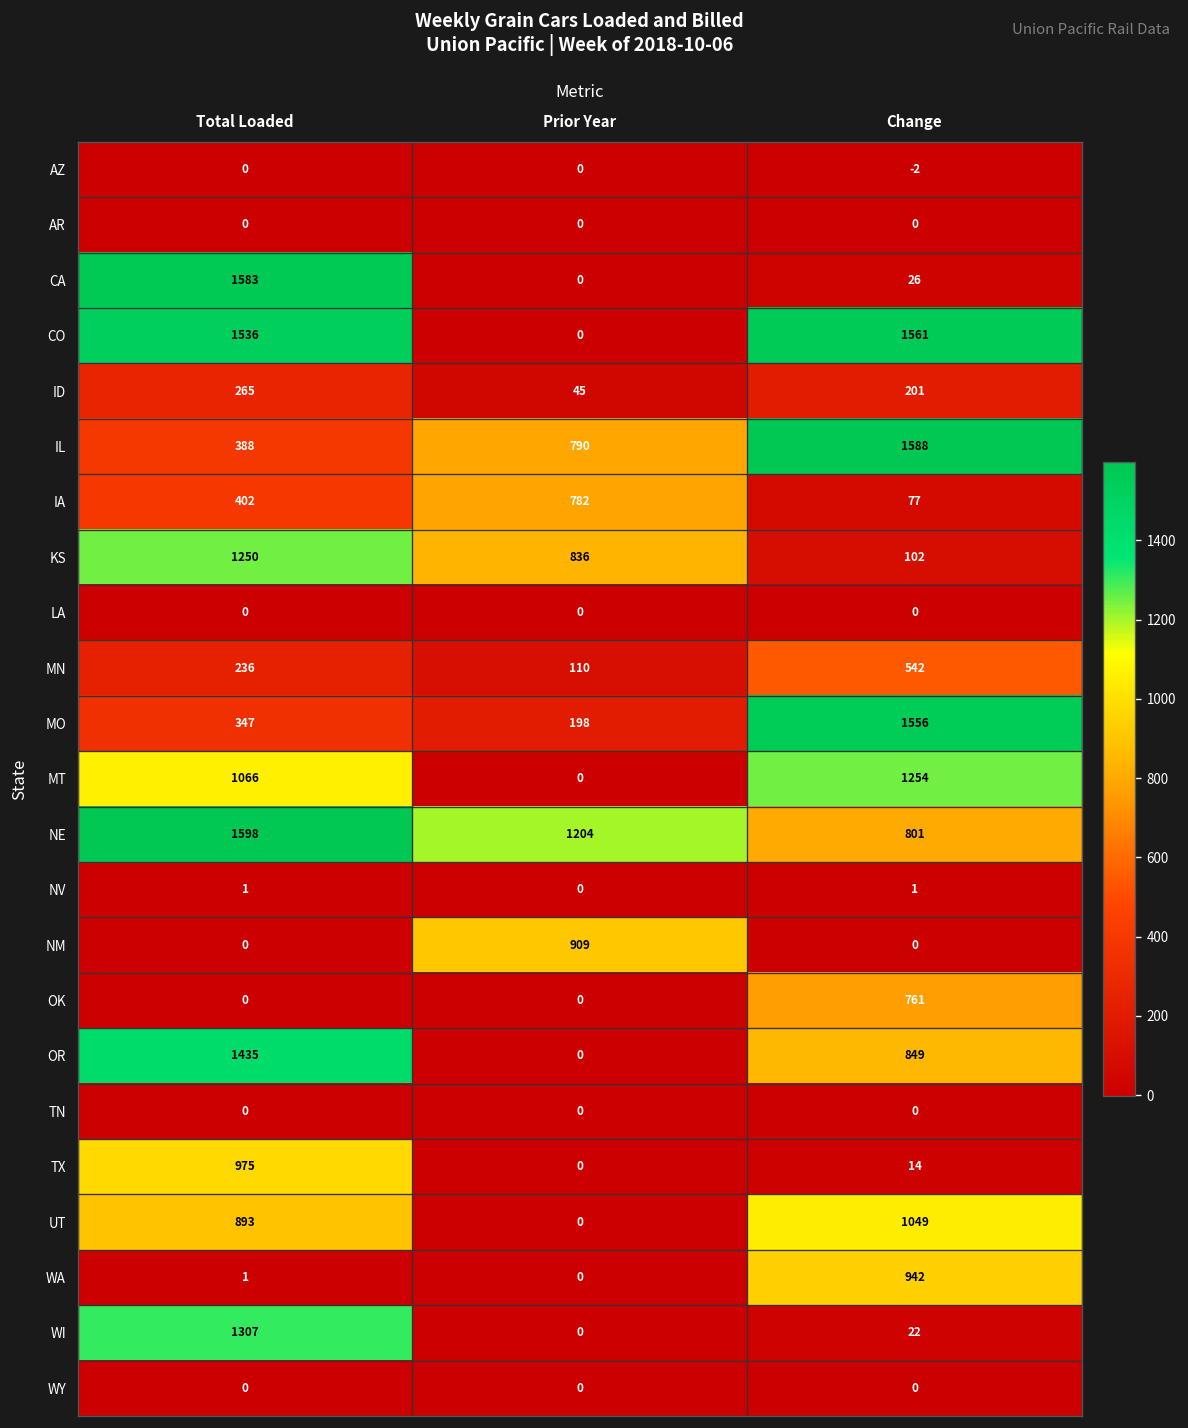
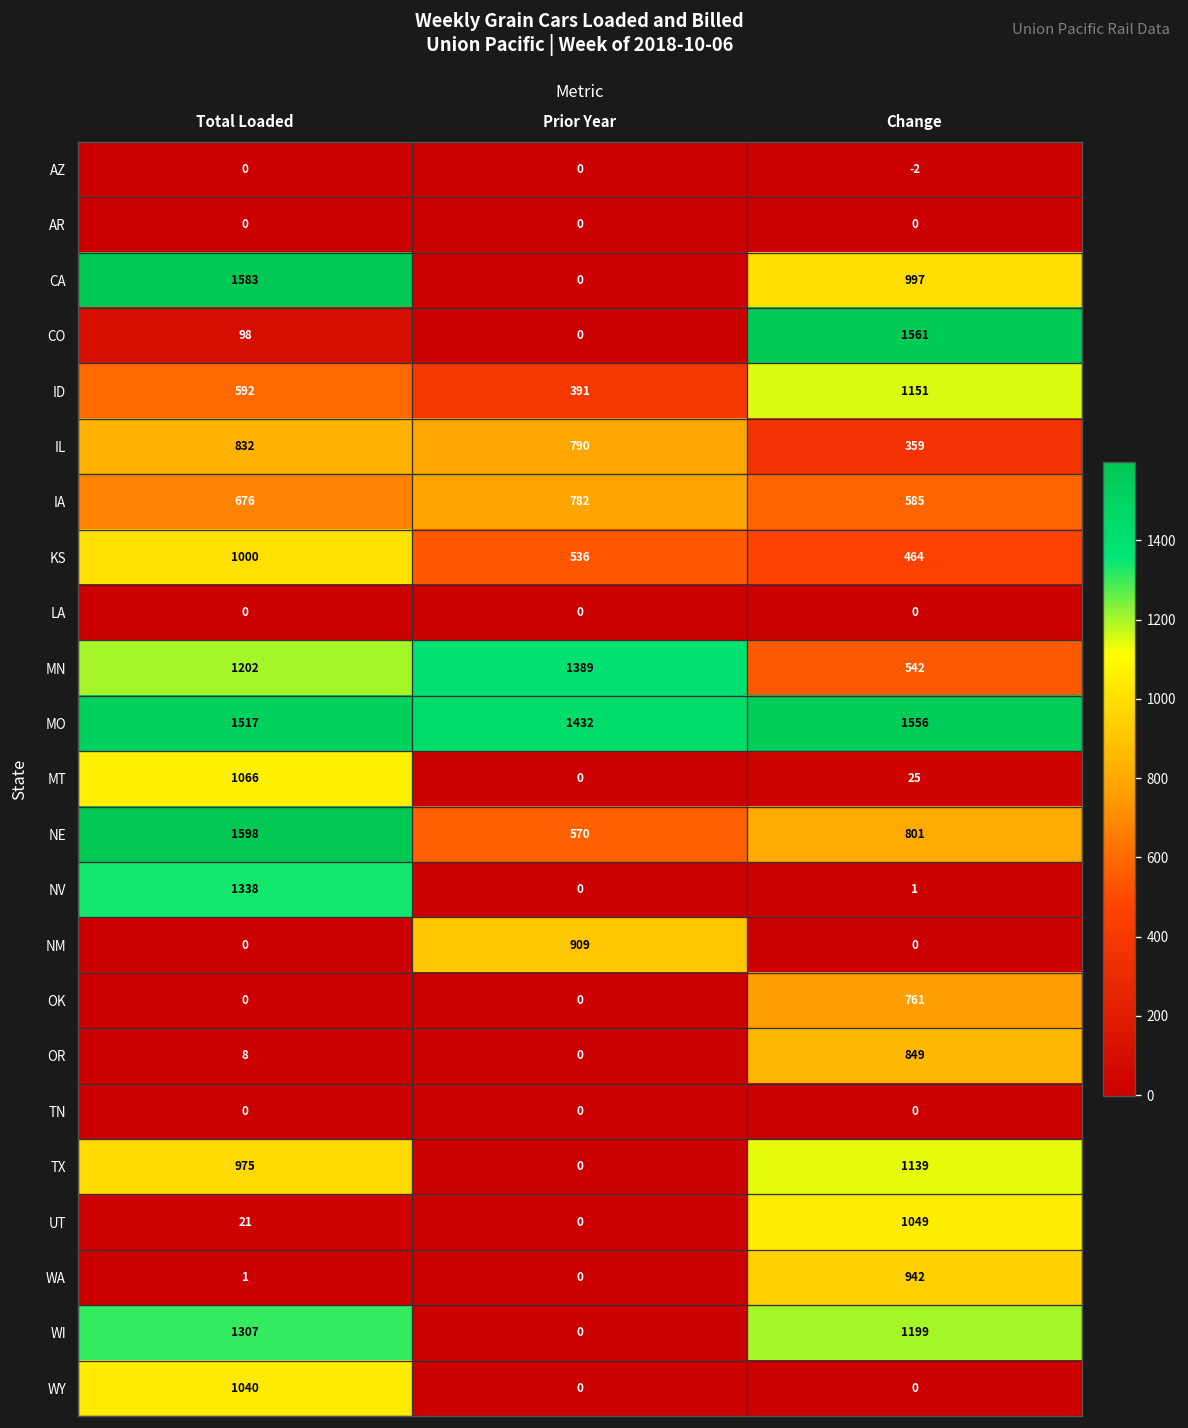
  {
    "AZ": {
      "Total Loaded": 0,
      "Prior Year": 0,
      "Change": -2
    },
    "AR": {
      "Total Loaded": 0,
      "Prior Year": 0,
      "Change": 0
    },
    "CA": {
      "Total Loaded": 1583,
      "Prior Year": 0,
-     "Change": 26
+     "Change": 997
    },
    "CO": {
-     "Total Loaded": 1536,
+     "Total Loaded": 98,
      "Prior Year": 0,
      "Change": 1561
    },
    "ID": {
-     "Total Loaded": 265,
-     "Prior Year": 45,
-     "Change": 201
+     "Total Loaded": 592,
+     "Prior Year": 391,
+     "Change": 1151
    },
    "IL": {
-     "Total Loaded": 388,
+     "Total Loaded": 832,
      "Prior Year": 790,
-     "Change": 1588
+     "Change": 359
    },
    "IA": {
-     "Total Loaded": 402,
+     "Total Loaded": 676,
      "Prior Year": 782,
-     "Change": 77
+     "Change": 585
    },
    "KS": {
-     "Total Loaded": 1250,
-     "Prior Year": 836,
-     "Change": 102
+     "Total Loaded": 1000,
+     "Prior Year": 536,
+     "Change": 464
    },
    "LA": {
      "Total Loaded": 0,
      "Prior Year": 0,
      "Change": 0
    },
    "MN": {
-     "Total Loaded": 236,
-     "Prior Year": 110,
+     "Total Loaded": 1202,
+     "Prior Year": 1389,
      "Change": 542
    },
    "MO": {
-     "Total Loaded": 347,
-     "Prior Year": 198,
+     "Total Loaded": 1517,
+     "Prior Year": 1432,
      "Change": 1556
    },
    "MT": {
      "Total Loaded": 1066,
      "Prior Year": 0,
-     "Change": 1254
+     "Change": 25
    },
    "NE": {
      "Total Loaded": 1598,
-     "Prior Year": 1204,
+     "Prior Year": 570,
      "Change": 801
    },
    "NV": {
-     "Total Loaded": 1,
+     "Total Loaded": 1338,
      "Prior Year": 0,
      "Change": 1
    },
    "NM": {
      "Total Loaded": 0,
      "Prior Year": 909,
      "Change": 0
    },
    "OK": {
      "Total Loaded": 0,
      "Prior Year": 0,
      "Change": 761
    },
    "OR": {
-     "Total Loaded": 1435,
+     "Total Loaded": 8,
      "Prior Year": 0,
      "Change": 849
    },
    "TN": {
      "Total Loaded": 0,
      "Prior Year": 0,
      "Change": 0
    },
    "TX": {
      "Total Loaded": 975,
      "Prior Year": 0,
-     "Change": 14
+     "Change": 1139
    },
    "UT": {
-     "Total Loaded": 893,
+     "Total Loaded": 21,
      "Prior Year": 0,
      "Change": 1049
    },
    "WA": {
      "Total Loaded": 1,
      "Prior Year": 0,
      "Change": 942
    },
    "WI": {
      "Total Loaded": 1307,
      "Prior Year": 0,
-     "Change": 22
+     "Change": 1199
    },
    "WY": {
-     "Total Loaded": 0,
+     "Total Loaded": 1040,
      "Prior Year": 0,
      "Change": 0
    }
  }
